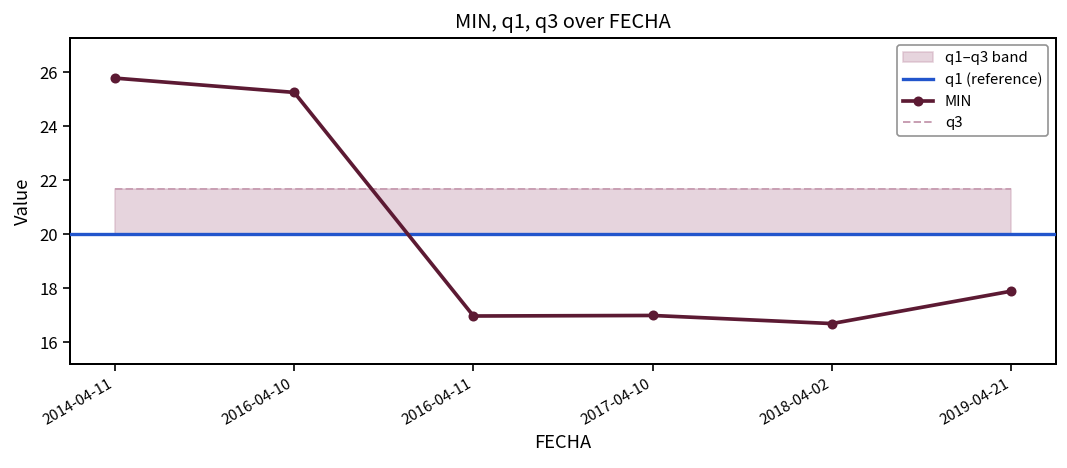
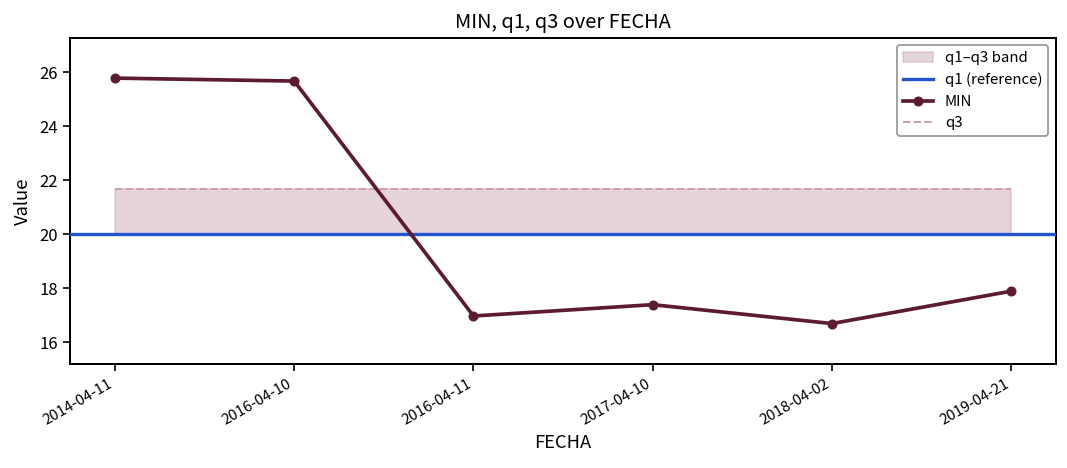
  {
    "MIN": {
      "2014-04-11": 25.8,
-     "2016-04-10": 25.3,
+     "2016-04-10": 25.7,
      "2016-04-11": 17.0,
-     "2017-04-10": 17.0,
+     "2017-04-10": 17.4,
      "2018-04-02": 16.7,
      "2019-04-21": 17.9
    },
    "q1–q3 band": {
      "2014-04-11": 21.7,
      "2016-04-10": 21.7,
      "2016-04-11": 21.7,
      "2017-04-10": 21.7,
      "2018-04-02": 21.7,
      "2019-04-21": 21.7
    }
  }
